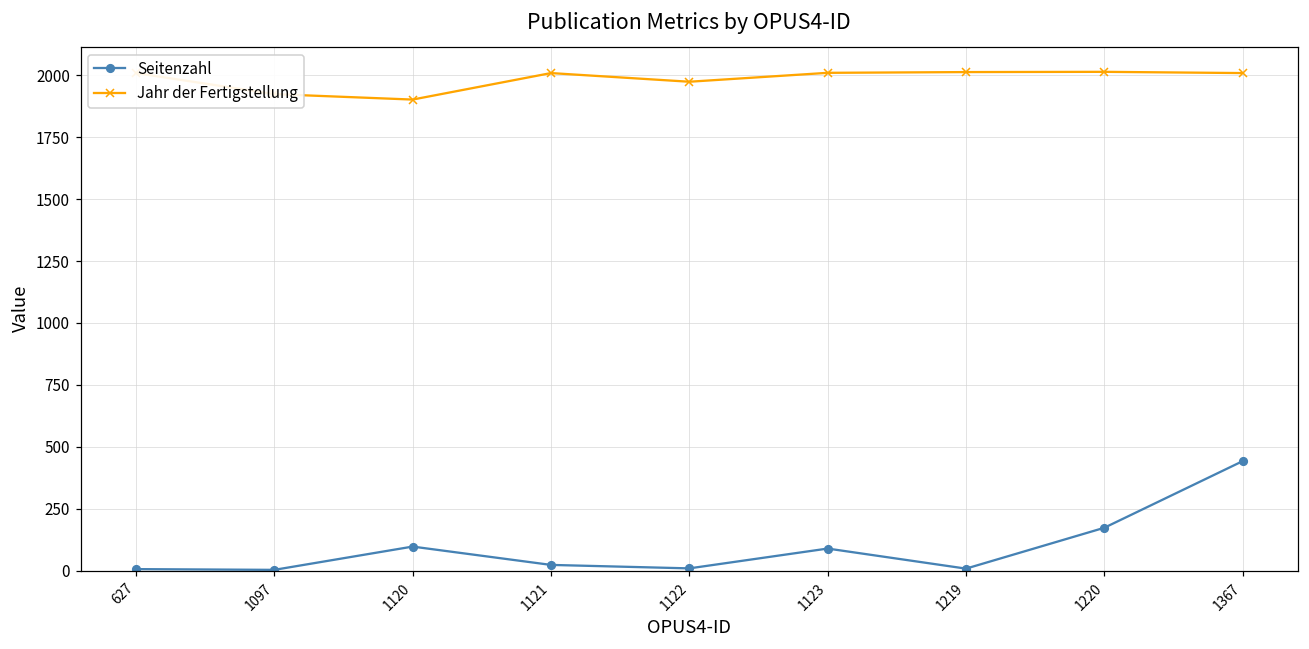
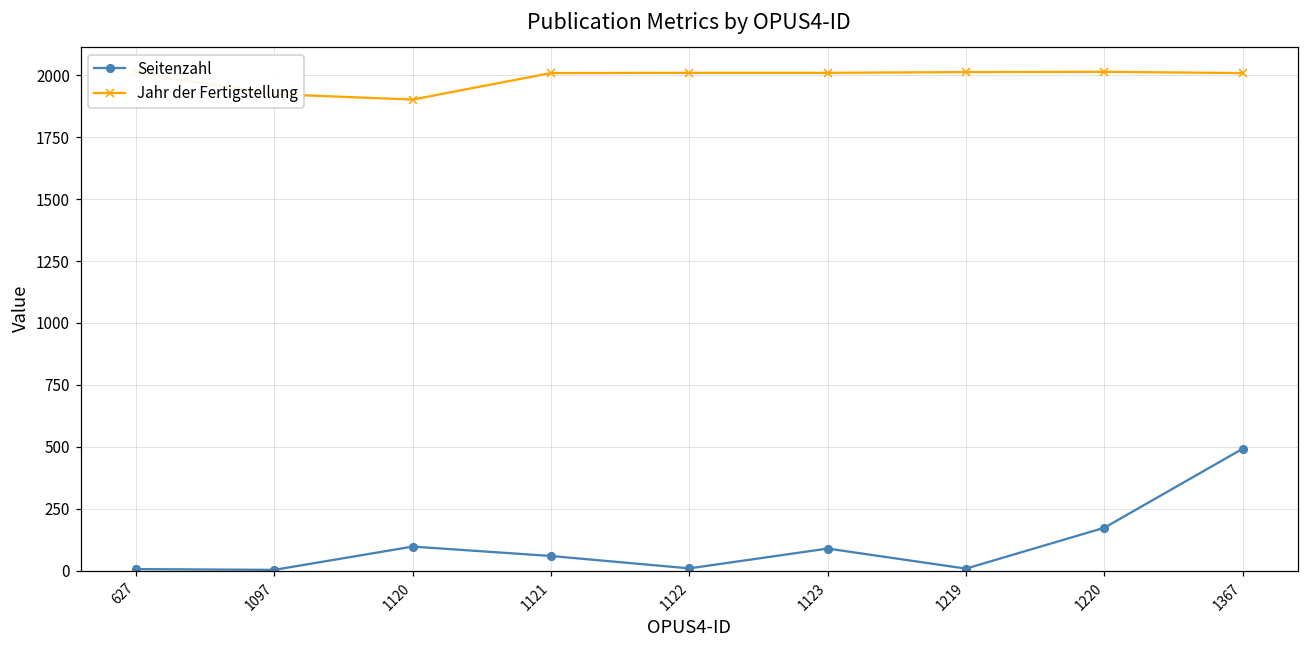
  {
    "Seitenzahl": {
      "627": 10,
      "1097": 0,
      "1120": 100,
-     "1121": 20,
+     "1121": 60,
      "1122": 10,
      "1123": 90,
      "1219": 10,
      "1220": 170,
-     "1367": 440
+     "1367": 490
    },
    "Jahr der Fertigstellung": {
      "1120": 1900,
      "1121": 2010,
-     "1122": 1970,
+     "1122": 2010,
      "1123": 2010,
      "1219": 2010,
      "1220": 2010,
      "1367": 2010
    }
  }
